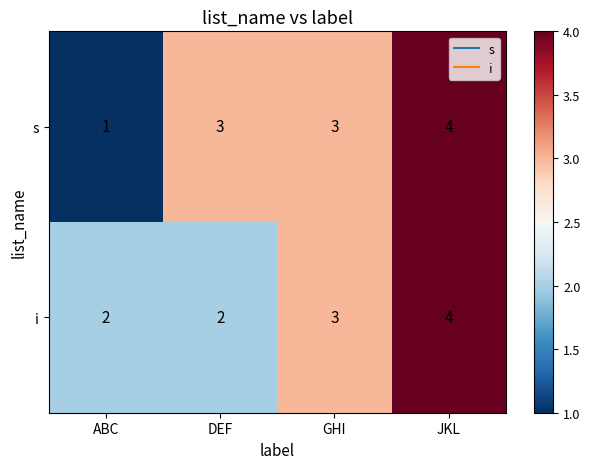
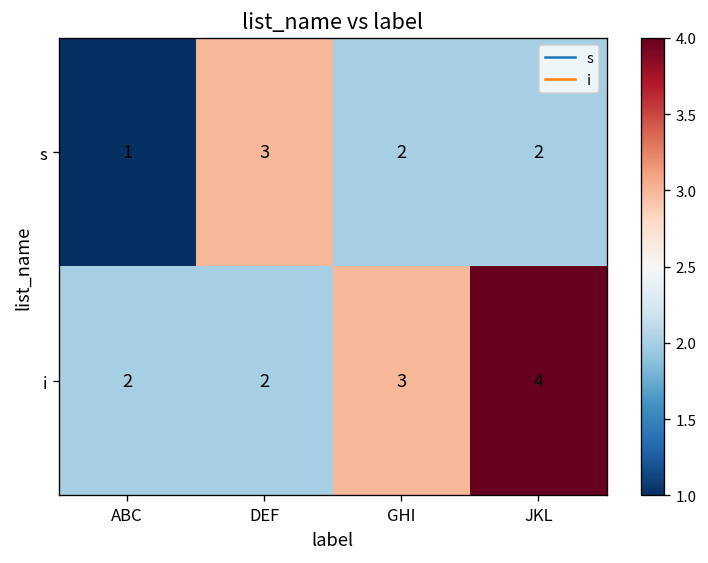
  {
    "s": {
      "ABC": 1,
      "DEF": 3,
-     "GHI": 3,
-     "JKL": 4
+     "GHI": 2,
+     "JKL": 2
    },
    "i": {
      "ABC": 2,
      "DEF": 2,
      "GHI": 3,
      "JKL": 4
    }
  }
